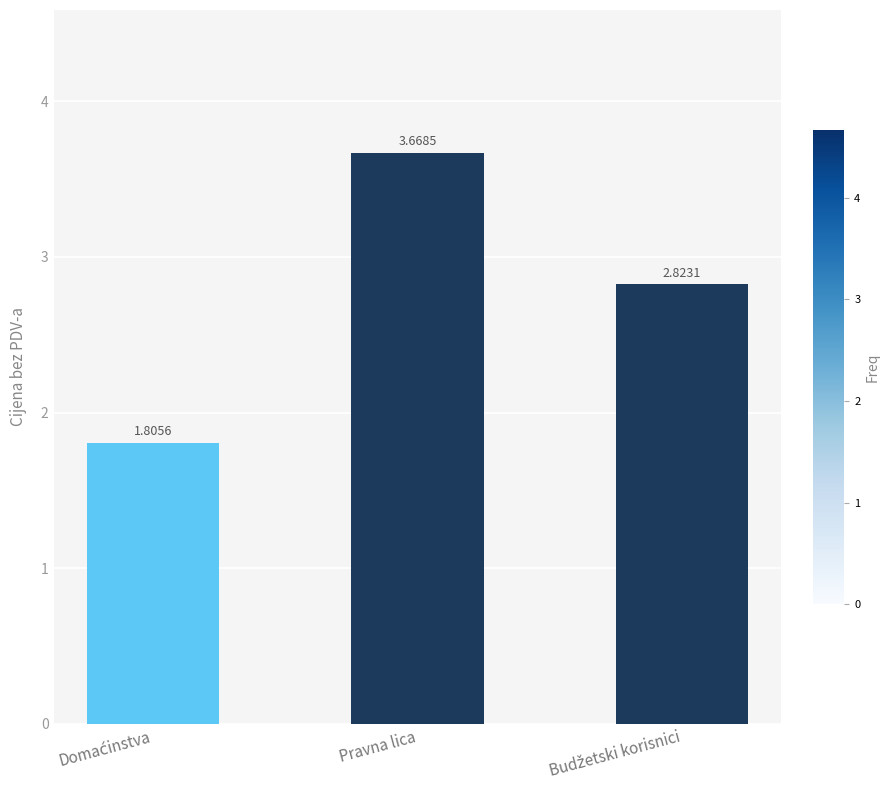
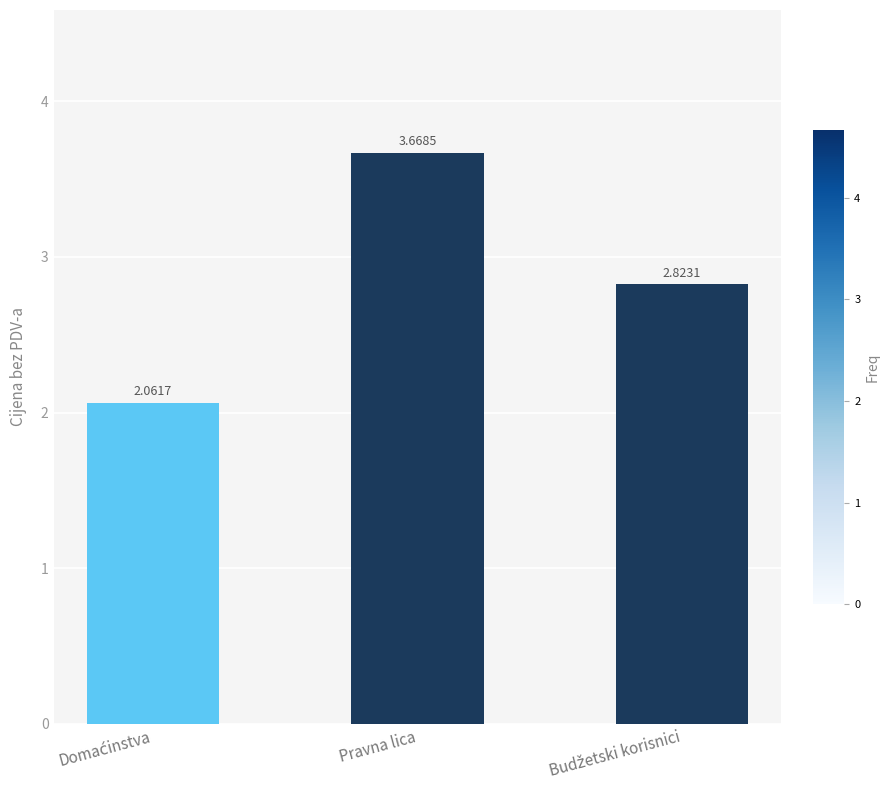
  {
-   "Domaćinstva": 1.8056,
+   "Domaćinstva": 2.0617,
    "Pravna lica": 3.6685,
    "Budžetski korisnici": 2.8231
  }
